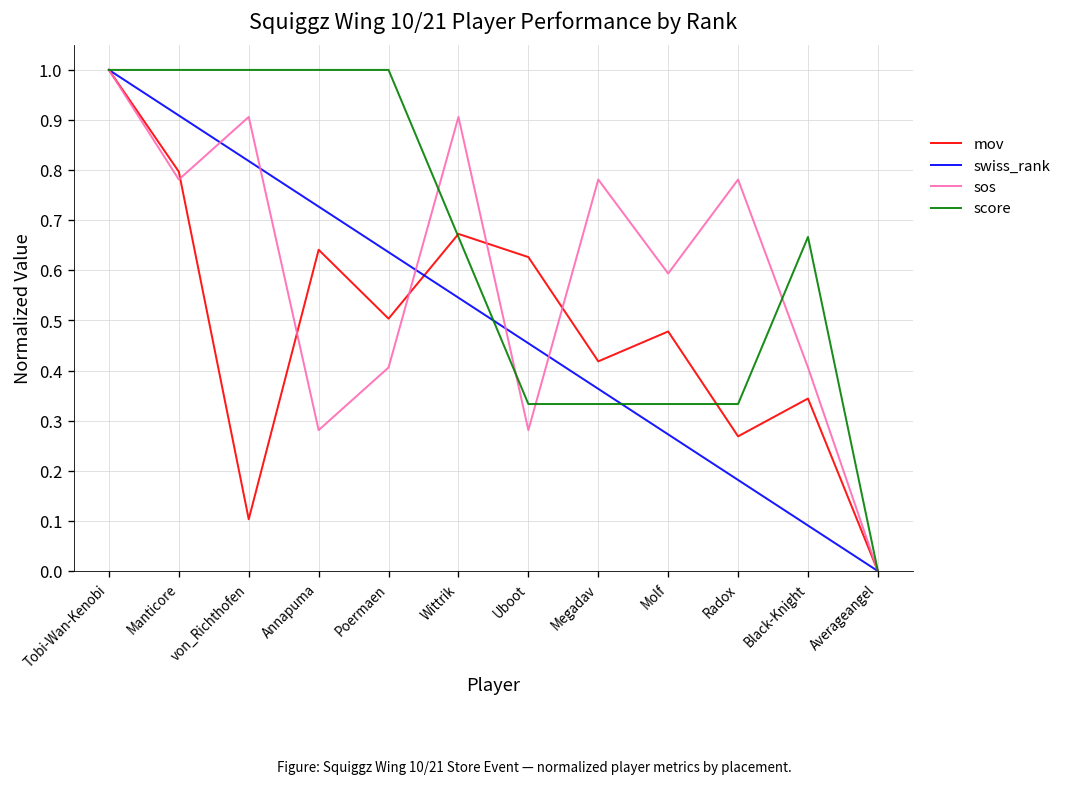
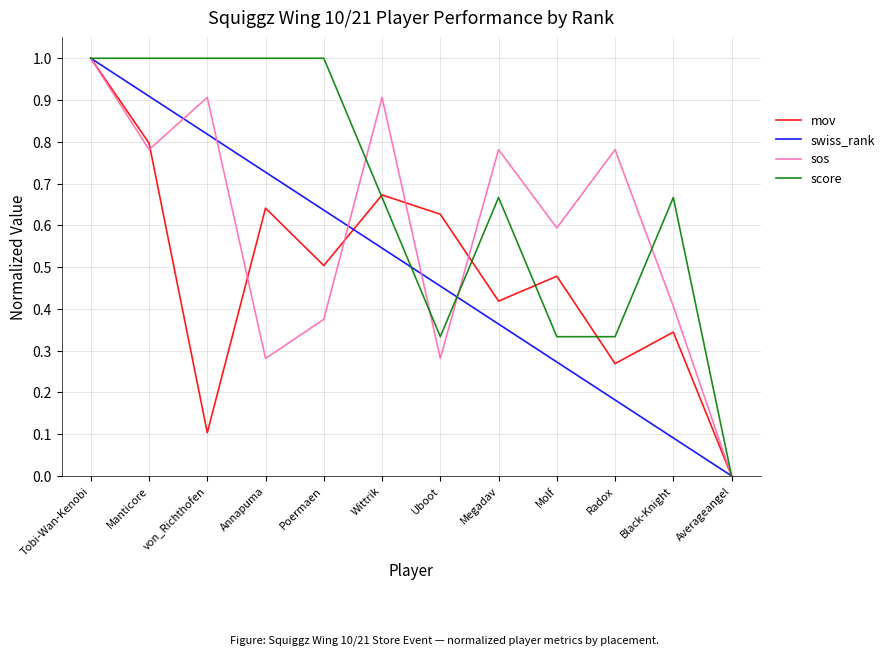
  {
    "mov": {
      "Manticore": 0.80,
      "von_Richthofen": 0.10,
      "Annapuma": 0.64,
      "Poermaen": 0.50,
      "Wittrik": 0.67,
      "Uboot": 0.63,
      "Megadav": 0.42,
      "Molf": 0.48,
      "Radox": 0.27,
      "Black-Knight": 0.34
    },
    "swiss_rank": {
      "Manticore": 0.91,
      "von_Richthofen": 0.82,
      "Annapuma": 0.73,
      "Poermaen": 0.64,
      "Wittrik": 0.55,
      "Uboot": 0.45,
      "Megadav": 0.36,
      "Molf": 0.27,
      "Radox": 0.18,
      "Black-Knight": 0.09
    },
    "sos": {
      "Manticore": 0.78,
      "von_Richthofen": 0.91,
      "Annapuma": 0.28,
-     "Poermaen": 0.41,
+     "Poermaen": 0.38,
      "Wittrik": 0.91,
      "Uboot": 0.28,
      "Megadav": 0.78,
      "Molf": 0.59,
      "Radox": 0.78,
      "Black-Knight": 0.41
    },
    "score": {
      "Manticore": 1.00,
      "von_Richthofen": 1.00,
      "Annapuma": 1.00,
      "Poermaen": 1.00,
      "Wittrik": 0.67,
      "Uboot": 0.33,
-     "Megadav": 0.33,
+     "Megadav": 0.67,
      "Molf": 0.33,
      "Radox": 0.33,
      "Black-Knight": 0.67
    }
  }
